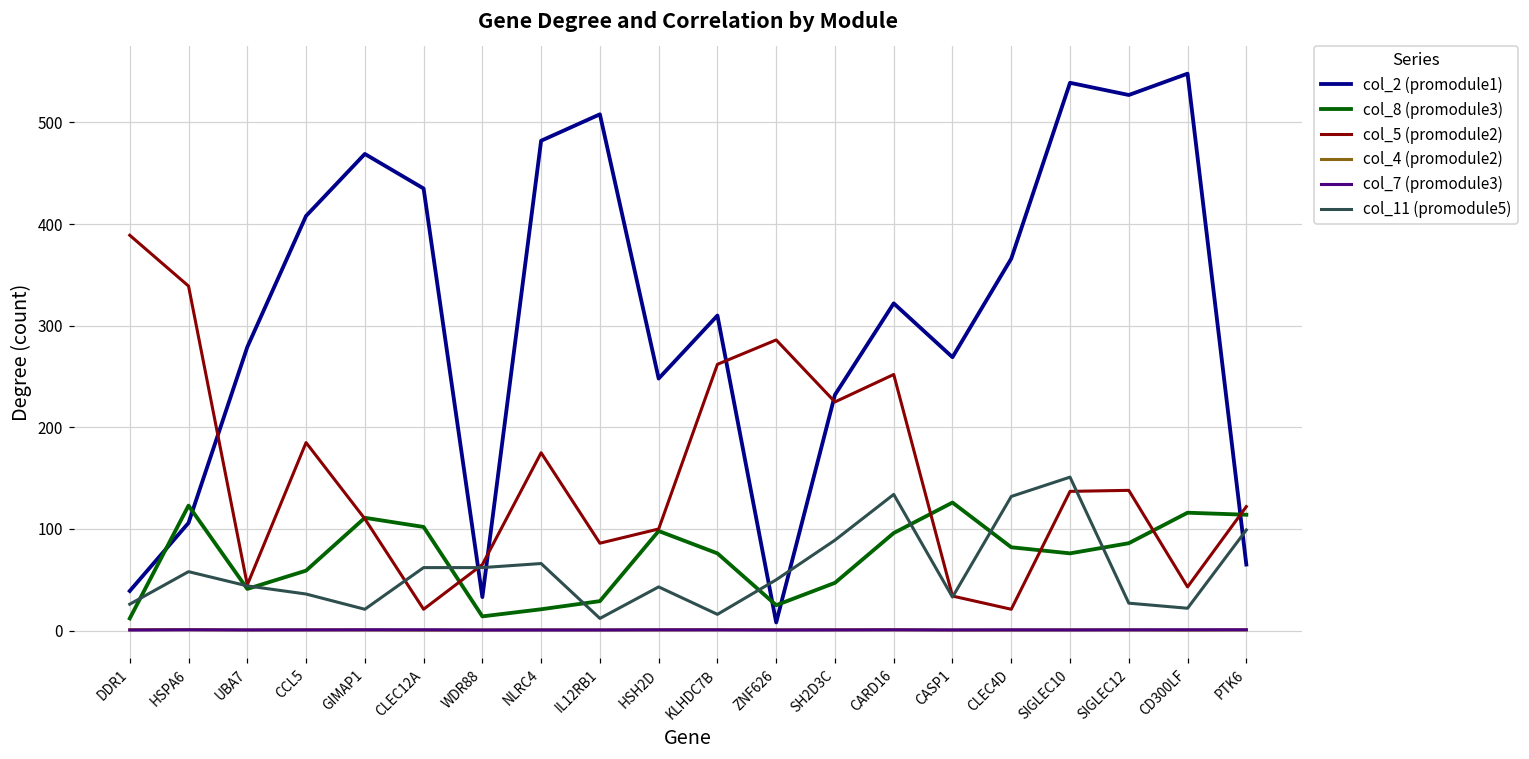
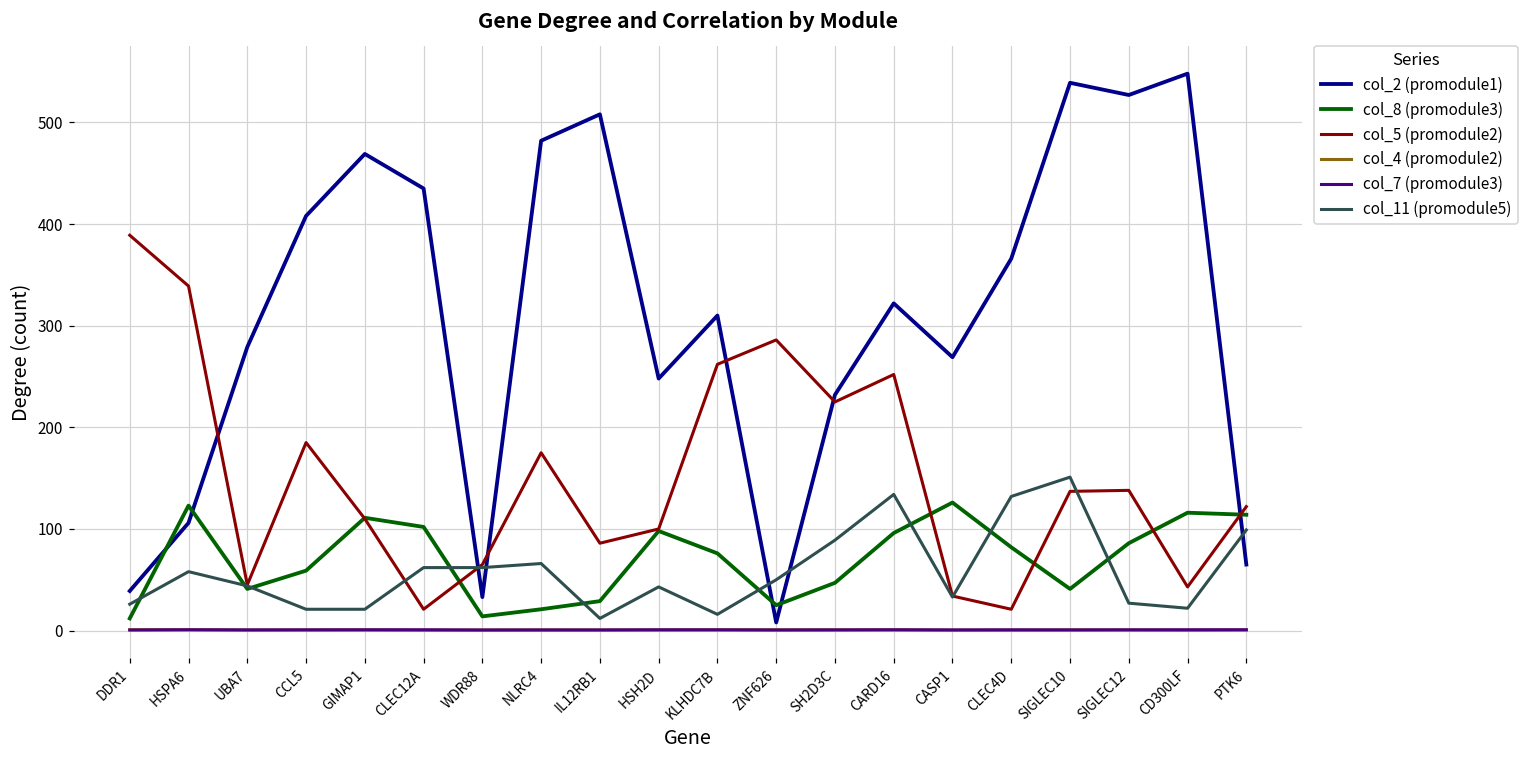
  {
    "col_2 (promodule1)": {
      "DDR1": 40,
      "HSPA6": 110,
      "UBA7": 280,
      "CCL5": 410,
      "GIMAP1": 470,
      "CLEC12A": 440,
      "WDR88": 30,
      "NLRC4": 480,
      "IL12RB1": 510,
      "HSH2D": 250,
      "KLHDC7B": 310,
      "ZNF626": 10,
      "SH2D3C": 230,
      "CARD16": 320,
      "CASP1": 270,
      "CLEC4D": 370,
      "SIGLEC10": 540,
      "SIGLEC12": 530,
      "CD300LF": 550,
      "PTK6": 70
    },
    "col_8 (promodule3)": {
      "DDR1": 10,
      "HSPA6": 120,
      "UBA7": 40,
      "CCL5": 60,
      "CLEC12A": 100,
      "WDR88": 10,
      "NLRC4": 20,
      "IL12RB1": 30,
      "KLHDC7B": 80,
      "ZNF626": 30,
      "SH2D3C": 50,
      "CARD16": 100,
      "CASP1": 130,
      "CLEC4D": 80,
-     "SIGLEC10": 80,
+     "SIGLEC10": 40,
      "SIGLEC12": 90,
      "CD300LF": 120,
      "PTK6": 110
    },
    "col_5 (promodule2)": {
      "DDR1": 390,
      "HSPA6": 340,
      "CCL5": 190,
      "CLEC12A": 20,
      "WDR88": 70,
      "NLRC4": 180,
      "IL12RB1": 90,
      "KLHDC7B": 260,
      "ZNF626": 290,
      "SH2D3C": 230,
      "CARD16": 250,
      "CLEC4D": 20,
      "SIGLEC10": 140,
      "SIGLEC12": 140,
      "CD300LF": 40,
      "PTK6": 120
    },
    "col_11 (promodule5)": {
      "DDR1": 30,
      "HSPA6": 60,
-     "CCL5": 40,
+     "CCL5": 20,
      "GIMAP1": 20,
      "CLEC12A": 60,
      "WDR88": 60,
      "NLRC4": 70,
      "IL12RB1": 10,
      "HSH2D": 40,
      "KLHDC7B": 20,
      "ZNF626": 50,
      "SH2D3C": 90,
      "CARD16": 130,
      "CLEC4D": 130,
      "SIGLEC10": 150,
      "SIGLEC12": 30,
      "CD300LF": 20,
      "PTK6": 100
    }
  }
